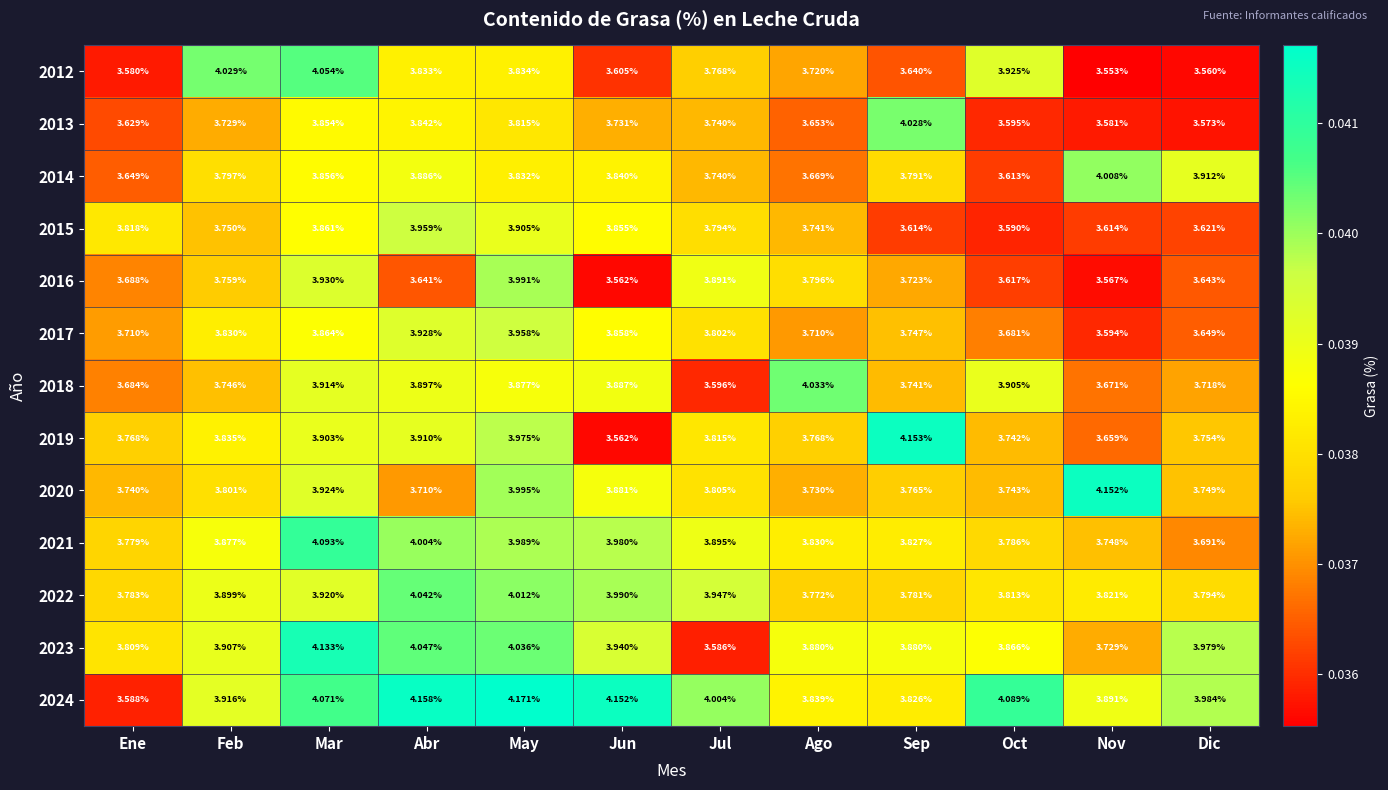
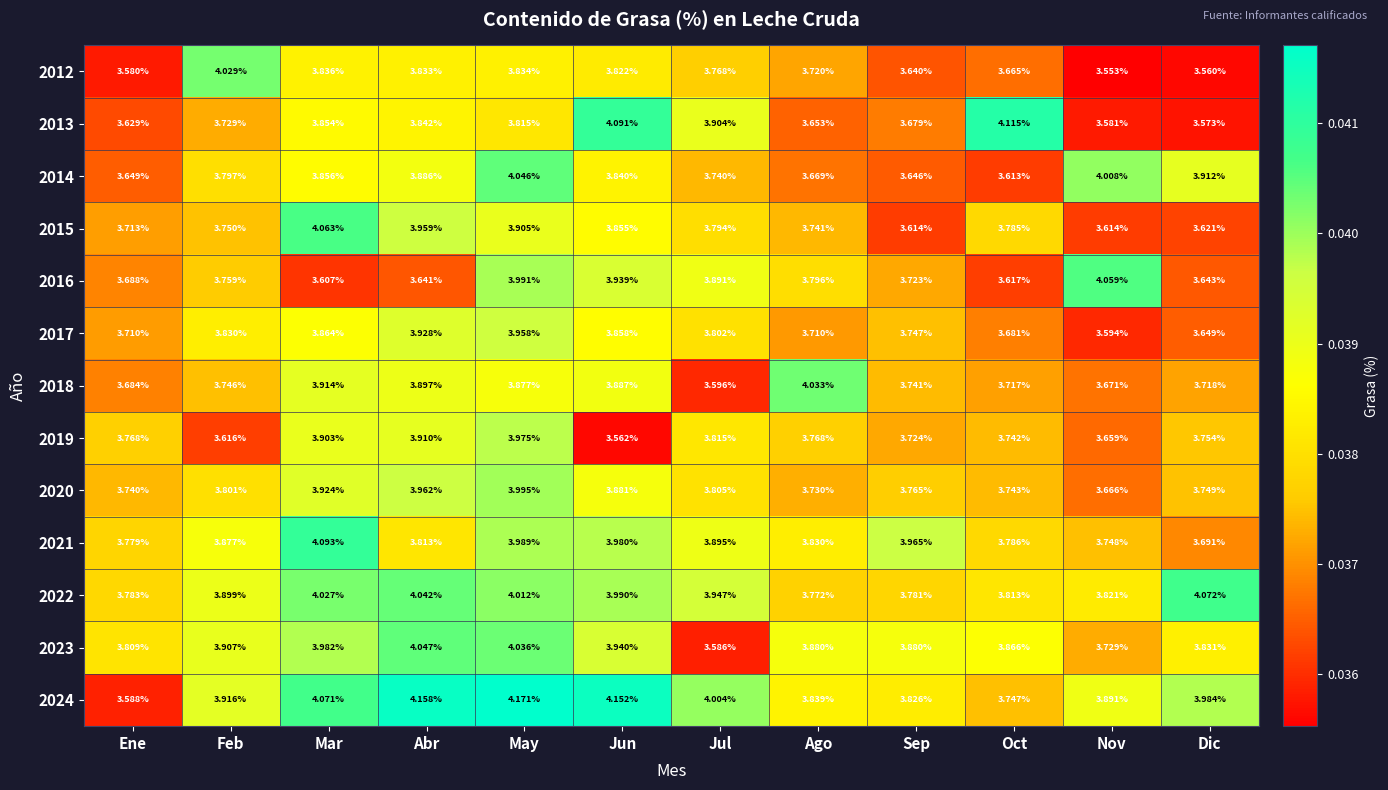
  {
    "2012": {
      "Ene": "3.580%",
      "Feb": "4.029%",
-     "Mar": "4.054%",
+     "Mar": "3.836%",
      "Abr": "3.833%",
      "May": "3.834%",
-     "Jun": "3.605%",
+     "Jun": "3.822%",
      "Jul": "3.768%",
      "Ago": "3.720%",
      "Sep": "3.640%",
-     "Oct": "3.925%",
+     "Oct": "3.665%",
      "Nov": "3.553%",
      "Dic": "3.560%"
    },
    "2013": {
      "Ene": "3.629%",
      "Feb": "3.729%",
      "Mar": "3.854%",
      "Abr": "3.842%",
      "May": "3.815%",
-     "Jun": "3.731%",
-     "Jul": "3.740%",
+     "Jun": "4.091%",
+     "Jul": "3.904%",
      "Ago": "3.653%",
-     "Sep": "4.028%",
-     "Oct": "3.595%",
+     "Sep": "3.679%",
+     "Oct": "4.115%",
      "Nov": "3.581%",
      "Dic": "3.573%"
    },
    "2014": {
      "Ene": "3.649%",
      "Feb": "3.797%",
      "Mar": "3.856%",
      "Abr": "3.886%",
-     "May": "3.832%",
+     "May": "4.046%",
      "Jun": "3.840%",
      "Jul": "3.740%",
      "Ago": "3.669%",
-     "Sep": "3.791%",
+     "Sep": "3.646%",
      "Oct": "3.613%",
      "Nov": "4.008%",
      "Dic": "3.912%"
    },
    "2015": {
-     "Ene": "3.818%",
+     "Ene": "3.713%",
      "Feb": "3.750%",
-     "Mar": "3.861%",
+     "Mar": "4.063%",
      "Abr": "3.959%",
      "May": "3.905%",
      "Jun": "3.855%",
      "Jul": "3.794%",
      "Ago": "3.741%",
      "Sep": "3.614%",
-     "Oct": "3.590%",
+     "Oct": "3.785%",
      "Nov": "3.614%",
      "Dic": "3.621%"
    },
    "2016": {
      "Ene": "3.688%",
      "Feb": "3.759%",
-     "Mar": "3.930%",
+     "Mar": "3.607%",
      "Abr": "3.641%",
      "May": "3.991%",
-     "Jun": "3.562%",
+     "Jun": "3.939%",
      "Jul": "3.891%",
      "Ago": "3.796%",
      "Sep": "3.723%",
      "Oct": "3.617%",
-     "Nov": "3.567%",
+     "Nov": "4.059%",
      "Dic": "3.643%"
    },
    "2017": {
      "Ene": "3.710%",
      "Feb": "3.830%",
      "Mar": "3.864%",
      "Abr": "3.928%",
      "May": "3.958%",
      "Jun": "3.858%",
      "Jul": "3.802%",
      "Ago": "3.710%",
      "Sep": "3.747%",
      "Oct": "3.681%",
      "Nov": "3.594%",
      "Dic": "3.649%"
    },
    "2018": {
      "Ene": "3.684%",
      "Feb": "3.746%",
      "Mar": "3.914%",
      "Abr": "3.897%",
      "May": "3.877%",
      "Jun": "3.887%",
      "Jul": "3.596%",
      "Ago": "4.033%",
      "Sep": "3.741%",
-     "Oct": "3.905%",
+     "Oct": "3.717%",
      "Nov": "3.671%",
      "Dic": "3.718%"
    },
    "2019": {
      "Ene": "3.768%",
-     "Feb": "3.835%",
+     "Feb": "3.616%",
      "Mar": "3.903%",
      "Abr": "3.910%",
      "May": "3.975%",
      "Jun": "3.562%",
      "Jul": "3.815%",
      "Ago": "3.768%",
-     "Sep": "4.153%",
+     "Sep": "3.724%",
      "Oct": "3.742%",
      "Nov": "3.659%",
      "Dic": "3.754%"
    },
    "2020": {
      "Ene": "3.740%",
      "Feb": "3.801%",
      "Mar": "3.924%",
-     "Abr": "3.710%",
+     "Abr": "3.962%",
      "May": "3.995%",
      "Jun": "3.881%",
      "Jul": "3.805%",
      "Ago": "3.730%",
      "Sep": "3.765%",
      "Oct": "3.743%",
-     "Nov": "4.152%",
+     "Nov": "3.666%",
      "Dic": "3.749%"
    },
    "2021": {
      "Ene": "3.779%",
      "Feb": "3.877%",
      "Mar": "4.093%",
-     "Abr": "4.004%",
+     "Abr": "3.813%",
      "May": "3.989%",
      "Jun": "3.980%",
      "Jul": "3.895%",
      "Ago": "3.830%",
-     "Sep": "3.827%",
+     "Sep": "3.965%",
      "Oct": "3.786%",
      "Nov": "3.748%",
      "Dic": "3.691%"
    },
    "2022": {
      "Ene": "3.783%",
      "Feb": "3.899%",
-     "Mar": "3.920%",
+     "Mar": "4.027%",
      "Abr": "4.042%",
      "May": "4.012%",
      "Jun": "3.990%",
      "Jul": "3.947%",
      "Ago": "3.772%",
      "Sep": "3.781%",
      "Oct": "3.813%",
      "Nov": "3.821%",
-     "Dic": "3.794%"
+     "Dic": "4.072%"
    },
    "2023": {
      "Ene": "3.809%",
      "Feb": "3.907%",
-     "Mar": "4.133%",
+     "Mar": "3.982%",
      "Abr": "4.047%",
      "May": "4.036%",
      "Jun": "3.940%",
      "Jul": "3.586%",
      "Ago": "3.880%",
      "Sep": "3.880%",
      "Oct": "3.866%",
      "Nov": "3.729%",
-     "Dic": "3.979%"
+     "Dic": "3.831%"
    },
    "2024": {
      "Ene": "3.588%",
      "Feb": "3.916%",
      "Mar": "4.071%",
      "Abr": "4.158%",
      "May": "4.171%",
      "Jun": "4.152%",
      "Jul": "4.004%",
      "Ago": "3.839%",
      "Sep": "3.826%",
-     "Oct": "4.089%",
+     "Oct": "3.747%",
      "Nov": "3.891%",
      "Dic": "3.984%"
    }
  }
